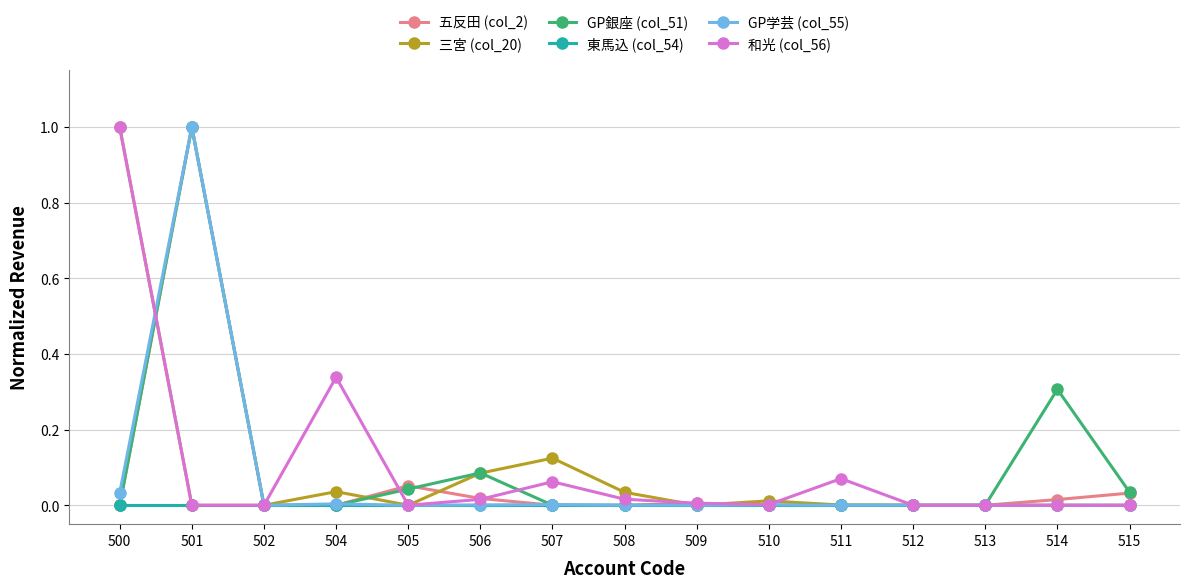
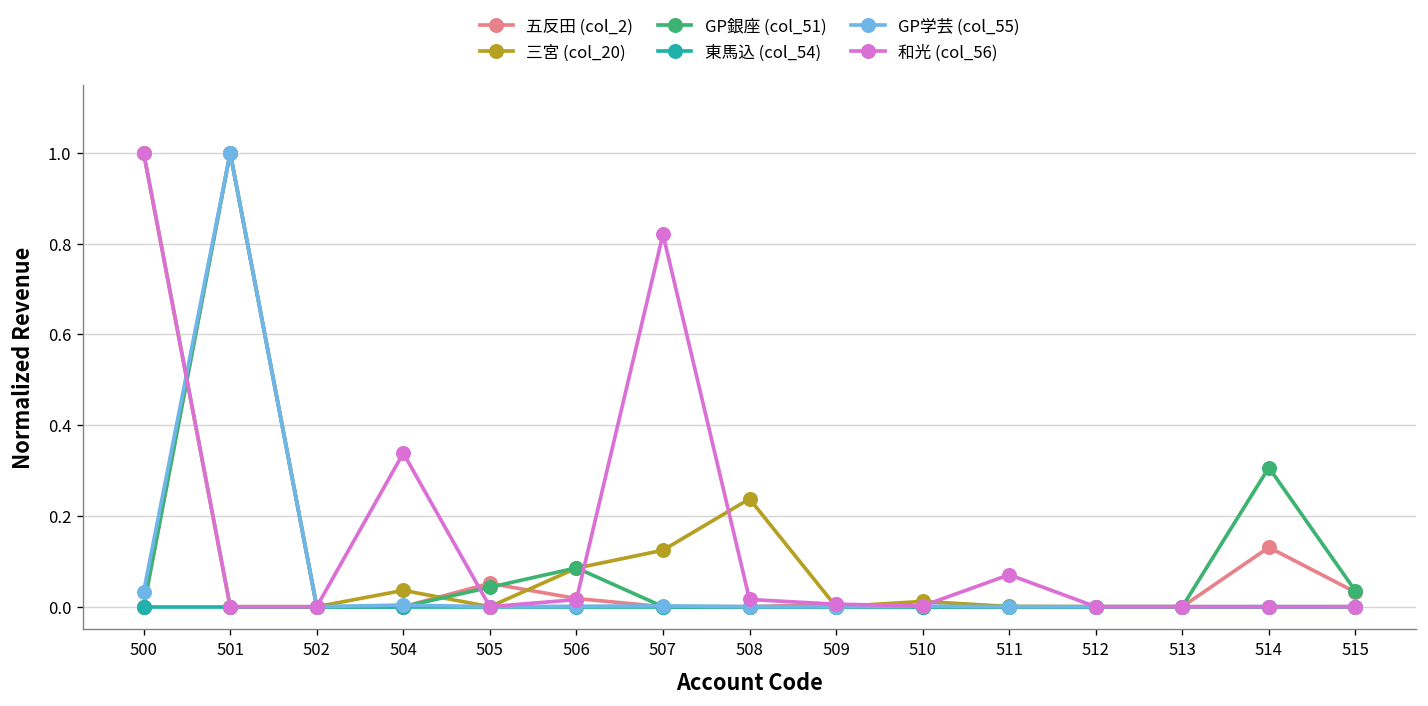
  {
    "五反田 (col_2)": {
      "505": 0.05,
-     "514": 0.02
+     "514": 0.13
    },
    "三宮 (col_20)": {
      "504": 0.04,
      "507": 0.12,
-     "508": 0.03,
+     "508": 0.24,
      "510": 0.01
    },
    "GP銀座 (col_51)": {
      "505": 0.04,
      "514": 0.31
    },
    "GP学芸 (col_55)": {
      "500": 0.03
    },
    "和光 (col_56)": {
      "504": 0.34,
-     "507": 0.06,
+     "507": 0.82,
      "508": 0.02,
      "511": 0.07
    }
  }
